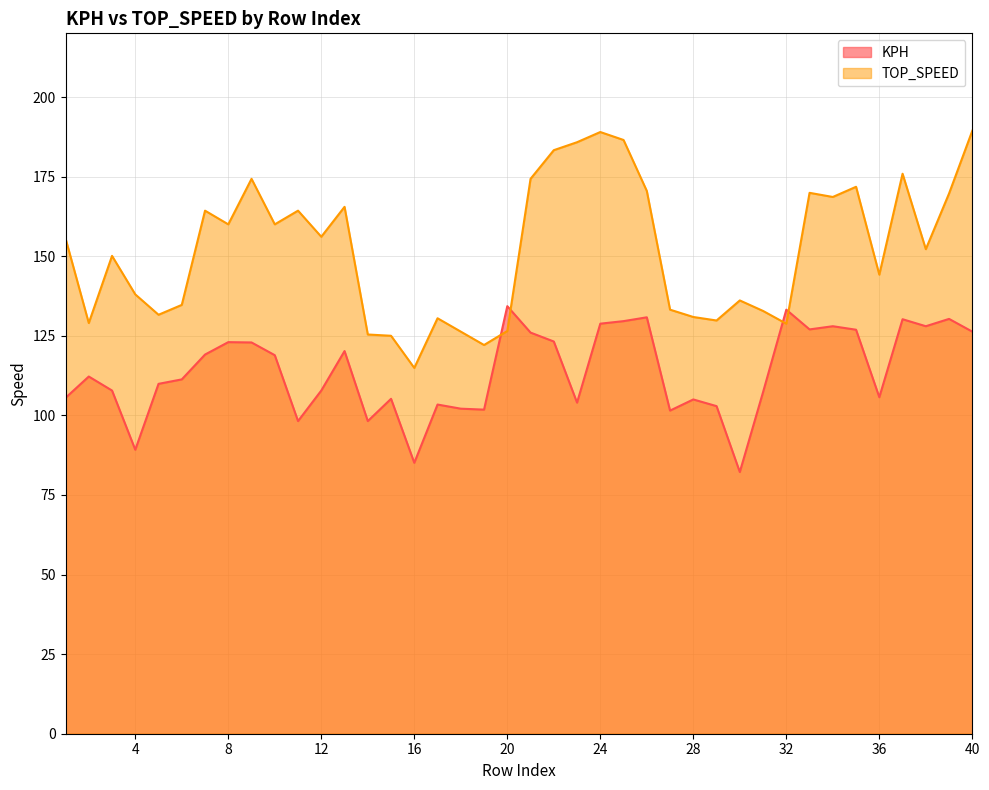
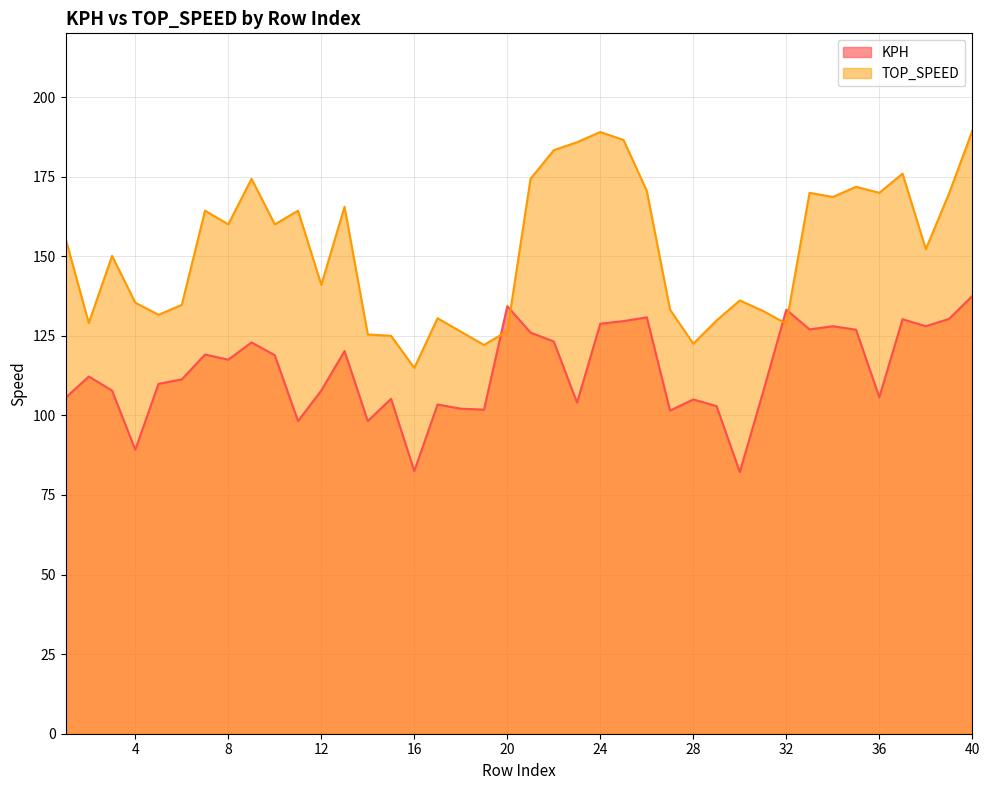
  {
    "KPH": {
      "4": 89,
-     "8": 123,
+     "8": 118,
      "12": 108,
-     "16": 85,
+     "16": 83,
      "20": 134,
      "24": 129,
      "28": 105,
      "32": 133,
      "36": 106,
-     "40": 126
+     "40": 138
    },
    "TOP_SPEED": {
-     "4": 138,
+     "4": 135,
      "8": 160,
-     "12": 156,
+     "12": 141,
      "16": 115,
      "20": 127,
      "24": 189,
-     "28": 131,
+     "28": 123,
      "32": 129,
-     "36": 144,
+     "36": 170,
      "40": 189
    }
  }
